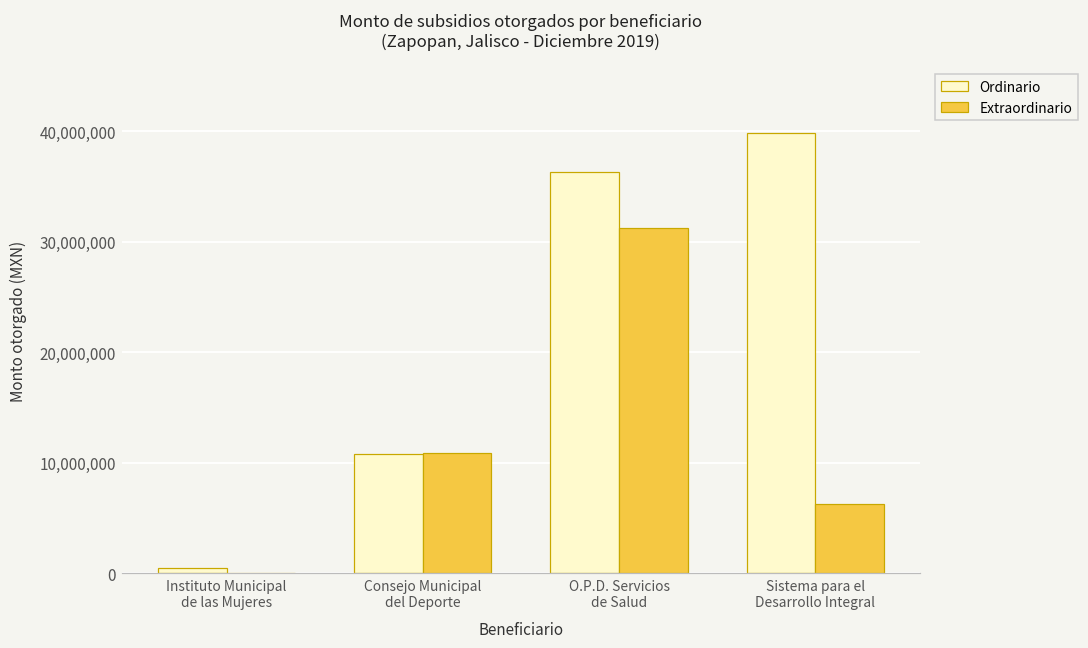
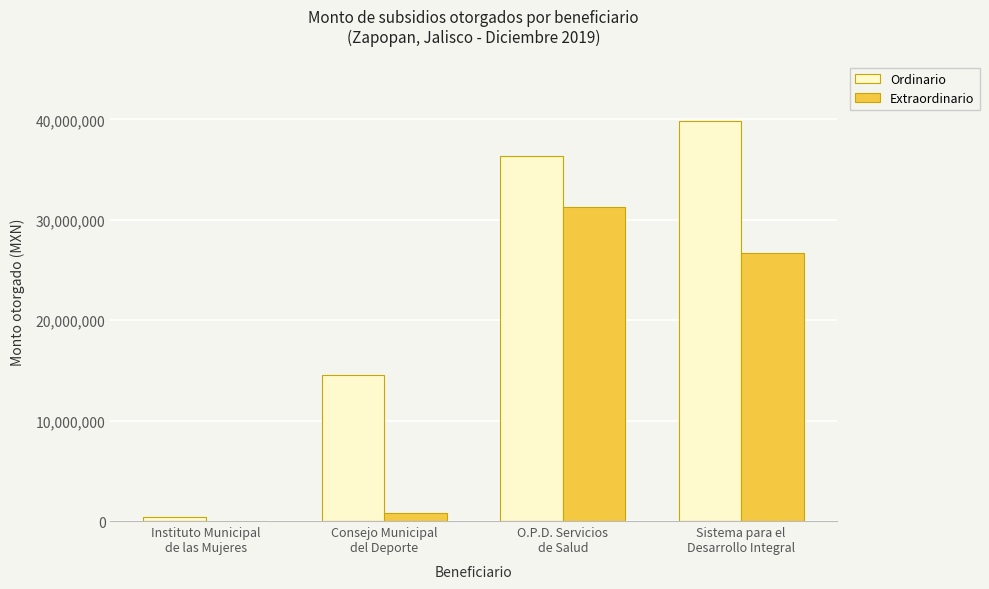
  {
    "Ordinario": {
      "Instituto Municipal de las Mujeres": "400,000",
-     "Consejo Municipal del Deporte": "10,800,000",
+     "Consejo Municipal del Deporte": "14,600,000",
      "O.P.D. Servicios de Salud": "36,300,000",
      "Sistema para el Desarrollo Integral": "39,800,000"
    },
    "Extraordinario": {
      "Instituto Municipal de las Mujeres": "0",
-     "Consejo Municipal del Deporte": "10,900,000",
+     "Consejo Municipal del Deporte": "800,000",
      "O.P.D. Servicios de Salud": "31,200,000",
-     "Sistema para el Desarrollo Integral": "6,300,000"
+     "Sistema para el Desarrollo Integral": "26,700,000"
    }
  }
